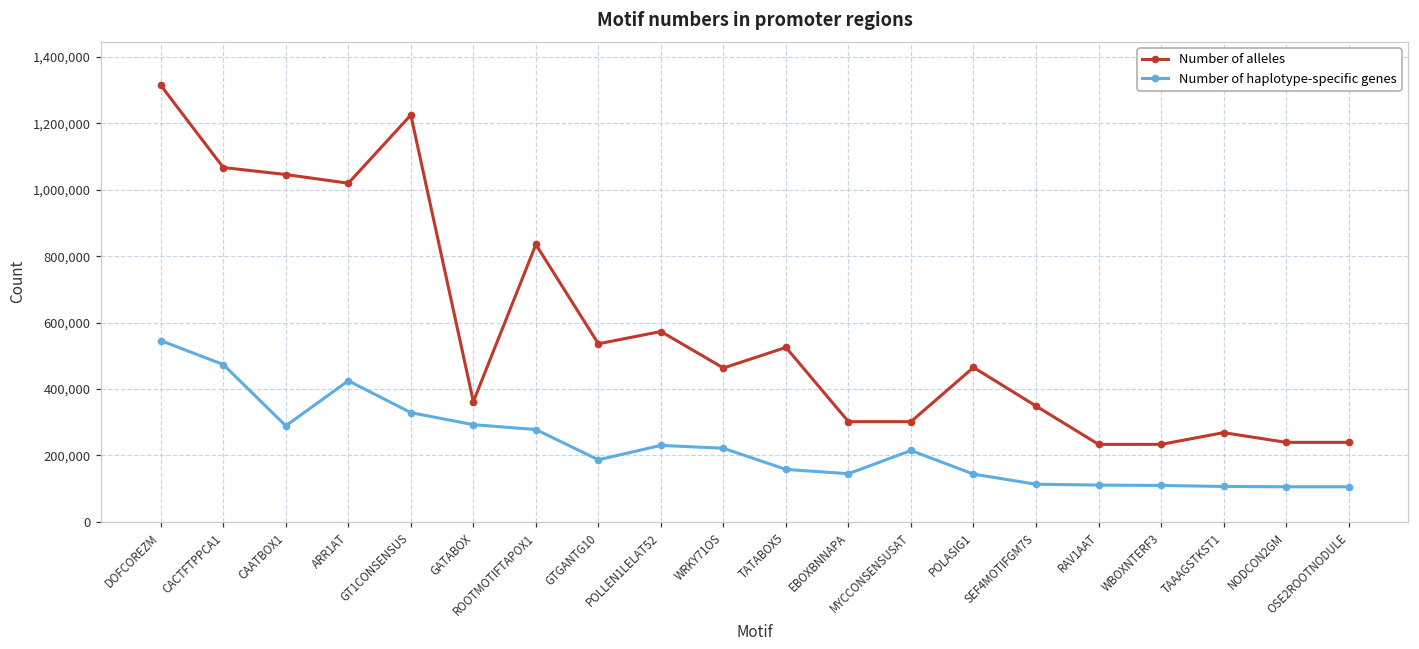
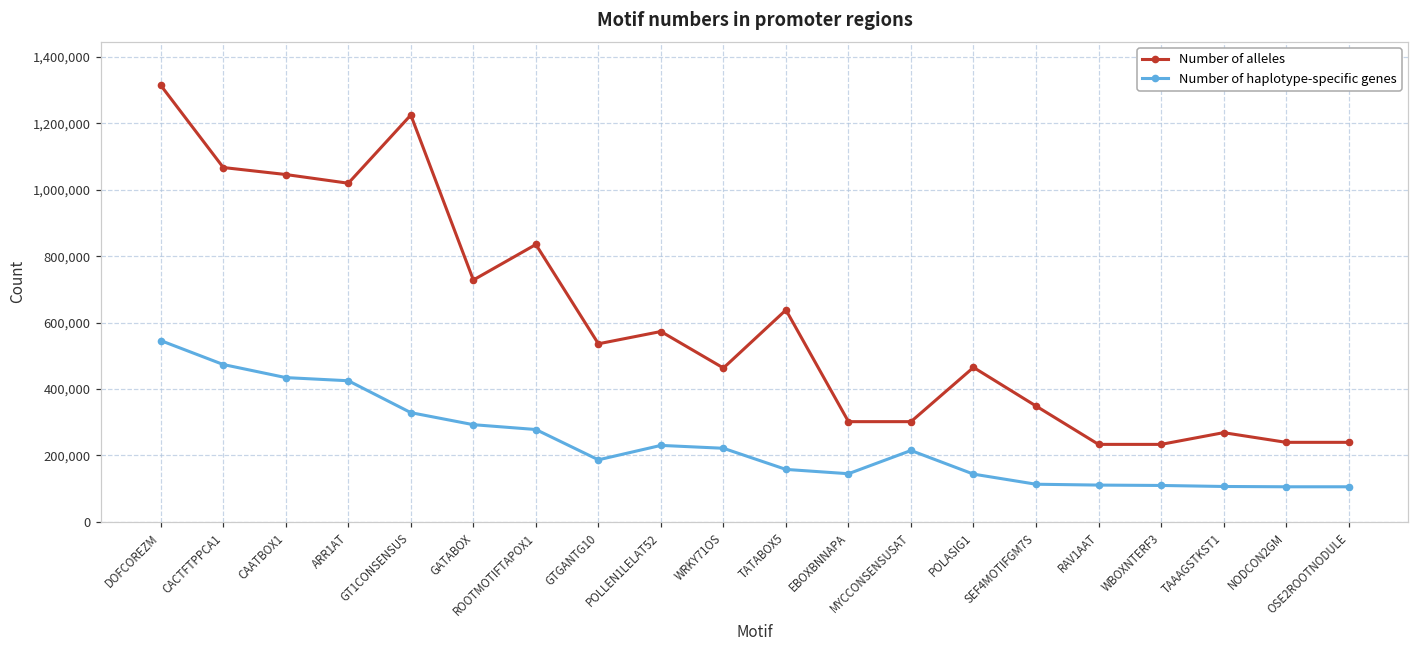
  {
    "Number of alleles": {
      "DOFCOREZM": "1,310,000",
      "CACTFTPPCA1": "1,070,000",
      "CAATBOX1": "1,050,000",
      "ARR1AT": "1,020,000",
      "GT1CONSENSUS": "1,230,000",
-     "GATABOX": "360,000",
+     "GATABOX": "730,000",
      "ROOTMOTIFTAPOX1": "840,000",
      "GTGANTG10": "540,000",
      "POLLEN1LELAT52": "570,000",
      "WRKY71OS": "460,000",
-     "TATABOX5": "530,000",
+     "TATABOX5": "640,000",
      "EBOXBNNAPA": "300,000",
      "MYCCONSENSUSAT": "300,000",
      "POLASIG1": "460,000",
      "SEF4MOTIFGM7S": "350,000",
      "RAV1AAT": "230,000",
      "WBOXNTERF3": "230,000",
      "TAAAGSTKST1": "270,000",
      "NODCON2GM": "240,000",
      "OSE2ROOTNODULE": "240,000"
    },
    "Number of haplotype-specific genes": {
      "DOFCOREZM": "550,000",
      "CACTFTPPCA1": "470,000",
-     "CAATBOX1": "290,000",
+     "CAATBOX1": "430,000",
      "ARR1AT": "420,000",
      "GT1CONSENSUS": "330,000",
      "GATABOX": "290,000",
      "ROOTMOTIFTAPOX1": "280,000",
      "GTGANTG10": "190,000",
      "POLLEN1LELAT52": "230,000",
      "WRKY71OS": "220,000",
      "TATABOX5": "160,000",
      "EBOXBNNAPA": "140,000",
      "MYCCONSENSUSAT": "210,000",
      "POLASIG1": "140,000",
      "SEF4MOTIFGM7S": "110,000",
      "RAV1AAT": "110,000",
      "WBOXNTERF3": "110,000",
      "TAAAGSTKST1": "110,000",
      "NODCON2GM": "110,000",
      "OSE2ROOTNODULE": "110,000"
    }
  }
